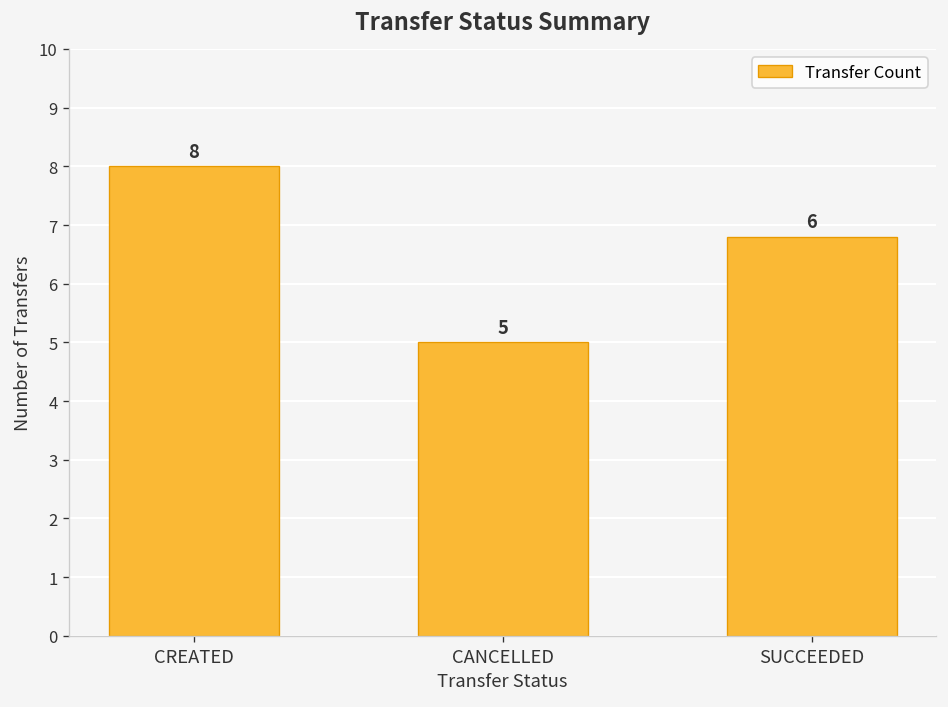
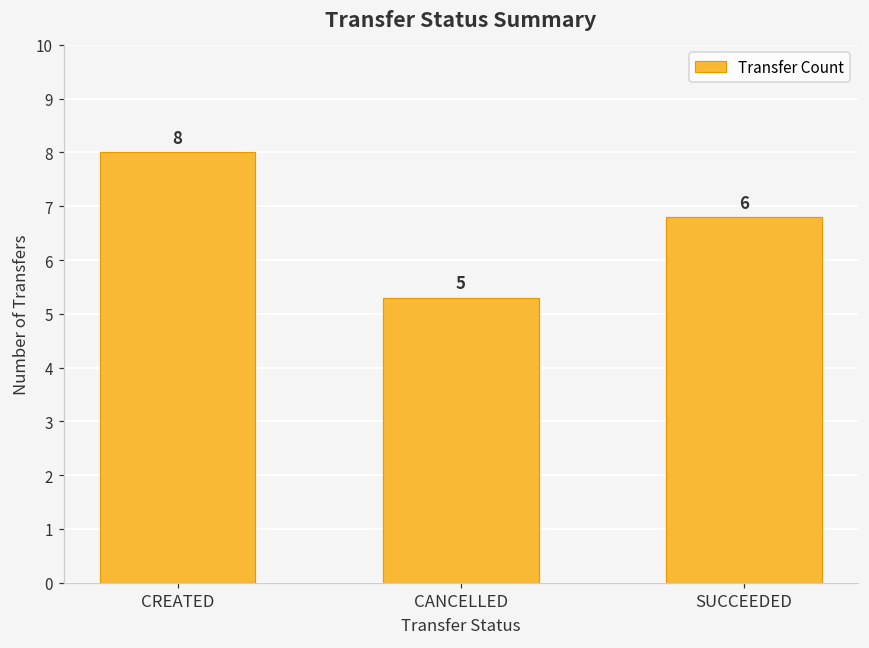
  {
-   "CANCELLED": 5.0
+   "CANCELLED": 5.3
  }
